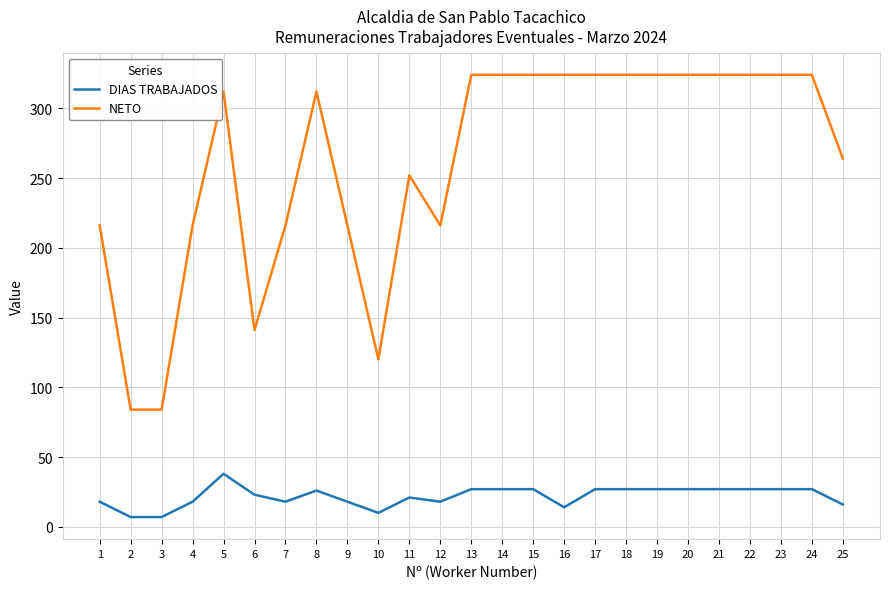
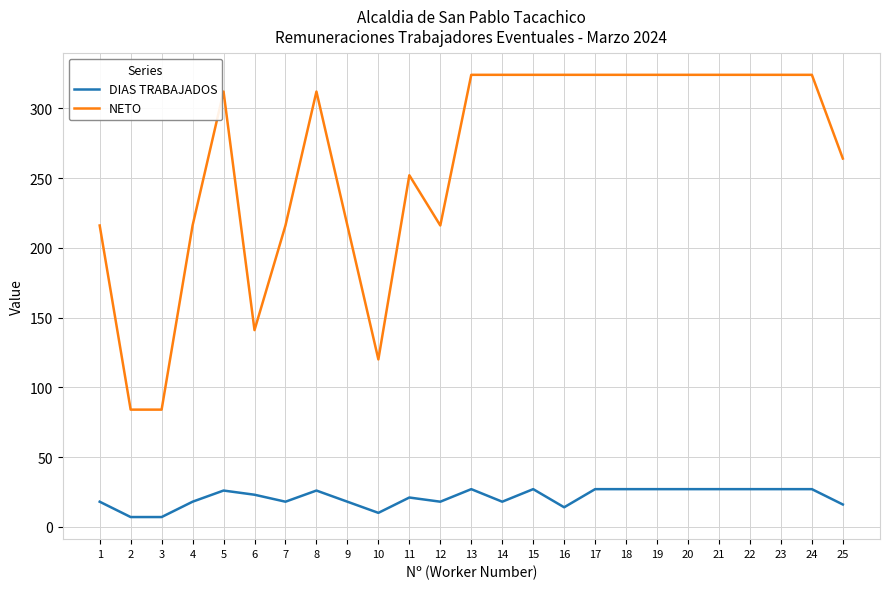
  {
    "DIAS TRABAJADOS": {
      "1": 18,
      "2": 7,
      "3": 7,
      "4": 18,
-     "5": 38,
+     "5": 26,
      "6": 23,
      "7": 18,
      "8": 26,
      "9": 18,
      "10": 10,
      "11": 21,
      "12": 18,
      "13": 27,
-     "14": 27,
+     "14": 18,
      "15": 27,
      "16": 14,
      "17": 27,
      "18": 27,
      "19": 27,
      "20": 27,
      "21": 27,
      "22": 27,
      "23": 27,
      "24": 27,
      "25": 16
    },
    "NETO": {
      "1": 216,
      "2": 84,
      "3": 84,
      "4": 216,
      "5": 312,
      "6": 141,
      "7": 216,
      "8": 312,
      "9": 216,
      "10": 120,
      "11": 252,
      "12": 216,
      "13": 324,
      "14": 324,
      "15": 324,
      "16": 324,
      "17": 324,
      "18": 324,
      "19": 324,
      "20": 324,
      "21": 324,
      "22": 324,
      "23": 324,
      "24": 324,
      "25": 264
    }
  }
